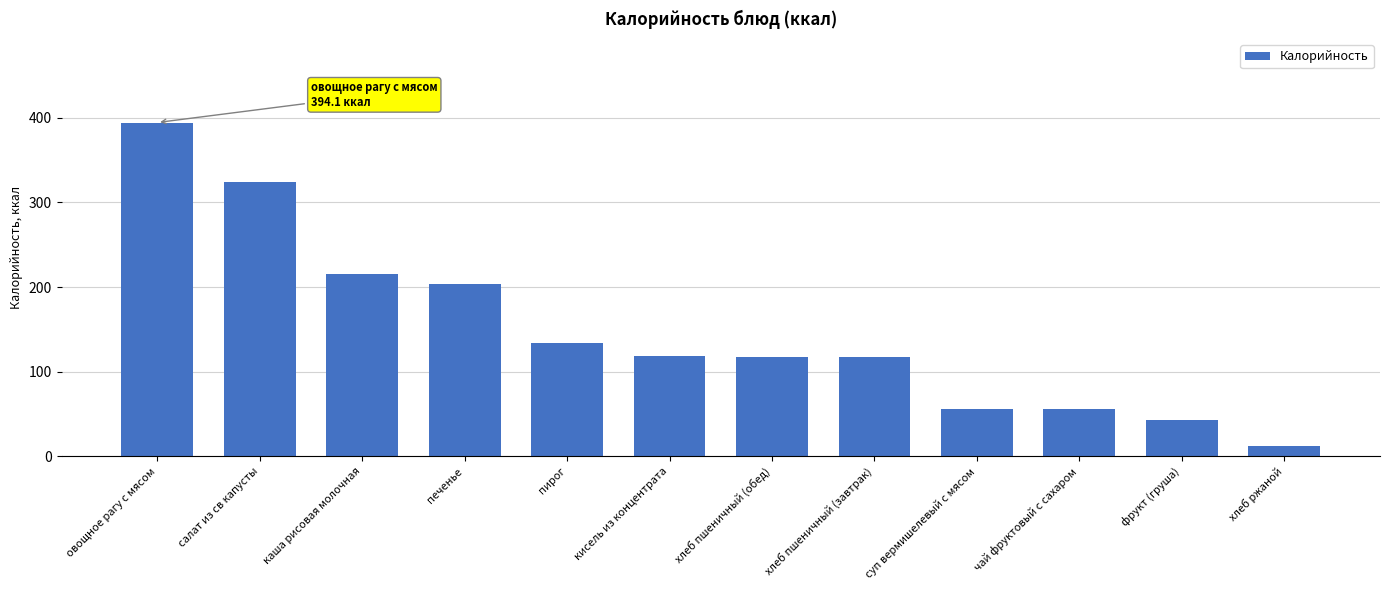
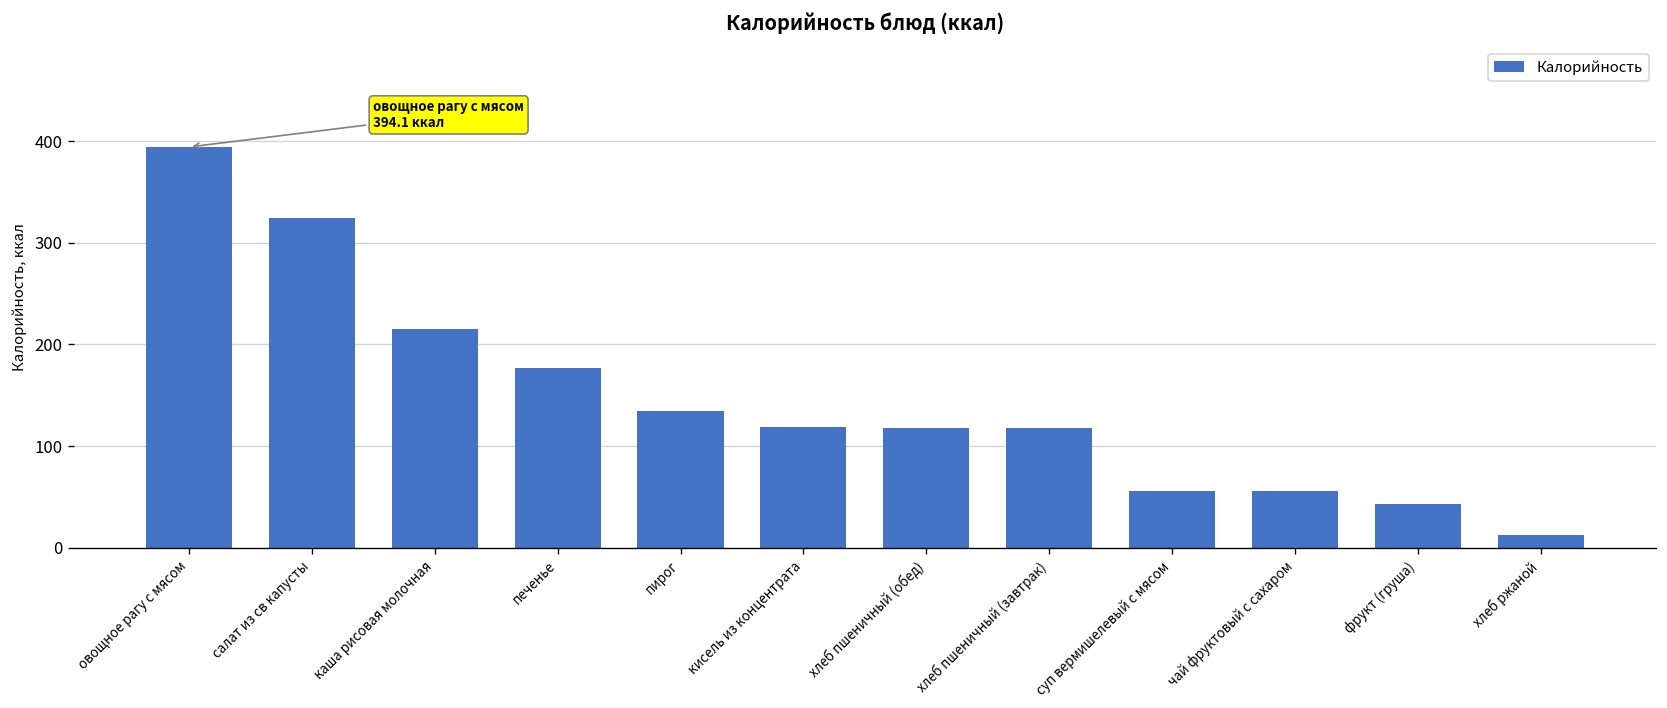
  {
    "салат из св капусты": 320,
    "каша рисовая молочная": 220,
-   "печенье": 200,
+   "печенье": 180,
    "пирог": 130,
    "кисель из концентрата": 120,
    "хлеб пшеничный (обед)": 120,
    "хлеб пшеничный (завтрак)": 120,
    "суп вермишелевый с мясом": 60,
    "чай фруктовый с сахаром": 60,
    "фрукт (груша)": 40,
    "хлеб ржаной": 10
  }
